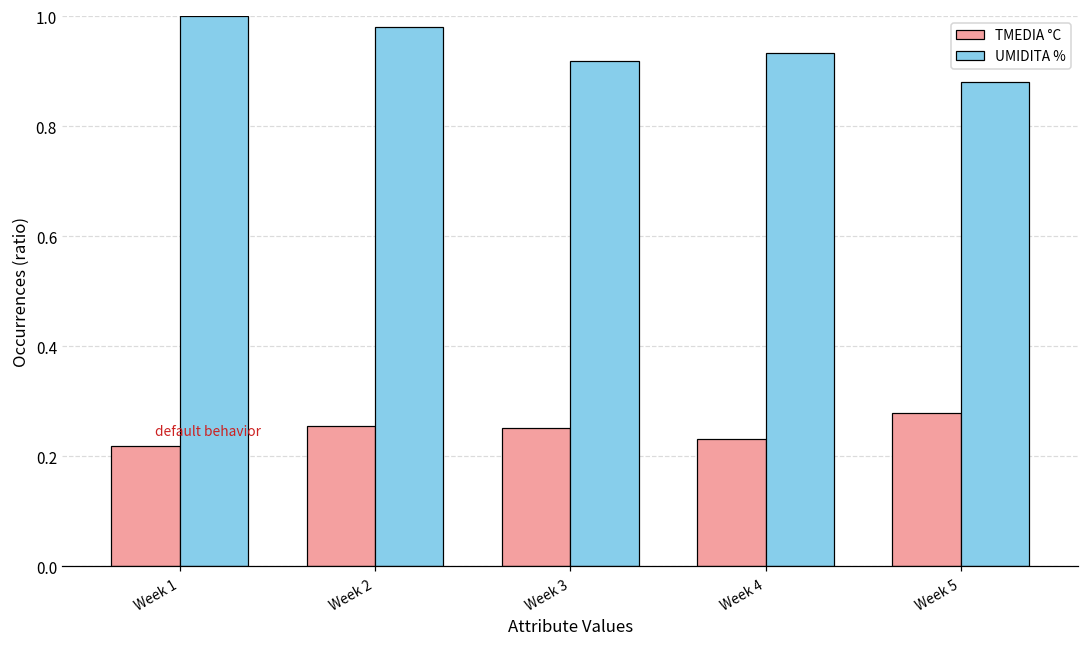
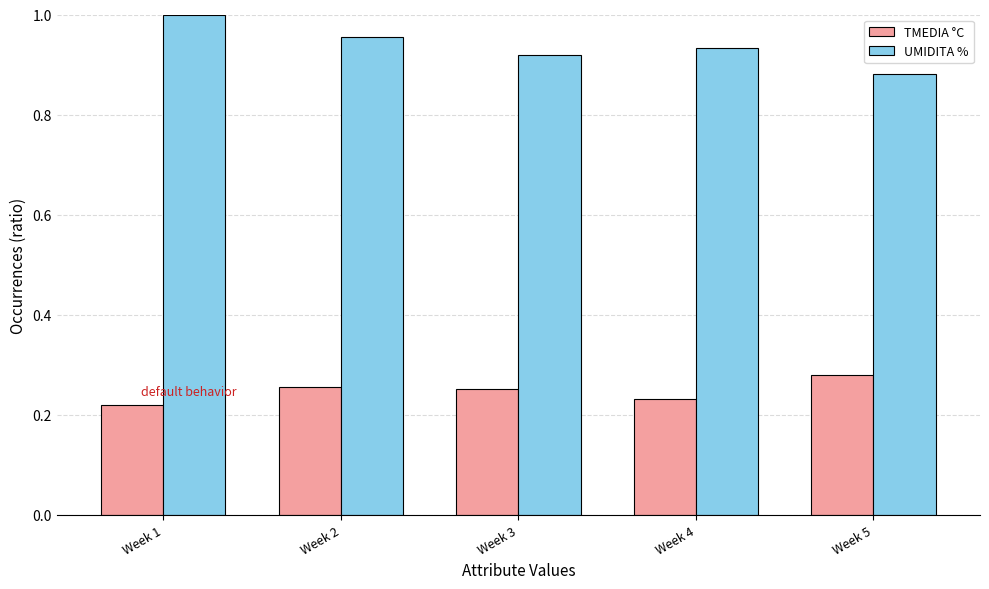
  {
    "TMEDIA °C": {
      "Week 1": 0.22,
      "Week 2": 0.26,
      "Week 3": 0.25,
      "Week 4": 0.23,
      "Week 5": 0.28
    },
    "UMIDITA %": {
      "Week 1": 1.00,
-     "Week 2": 0.98,
+     "Week 2": 0.95,
      "Week 3": 0.92,
      "Week 4": 0.93,
      "Week 5": 0.88
    }
  }
